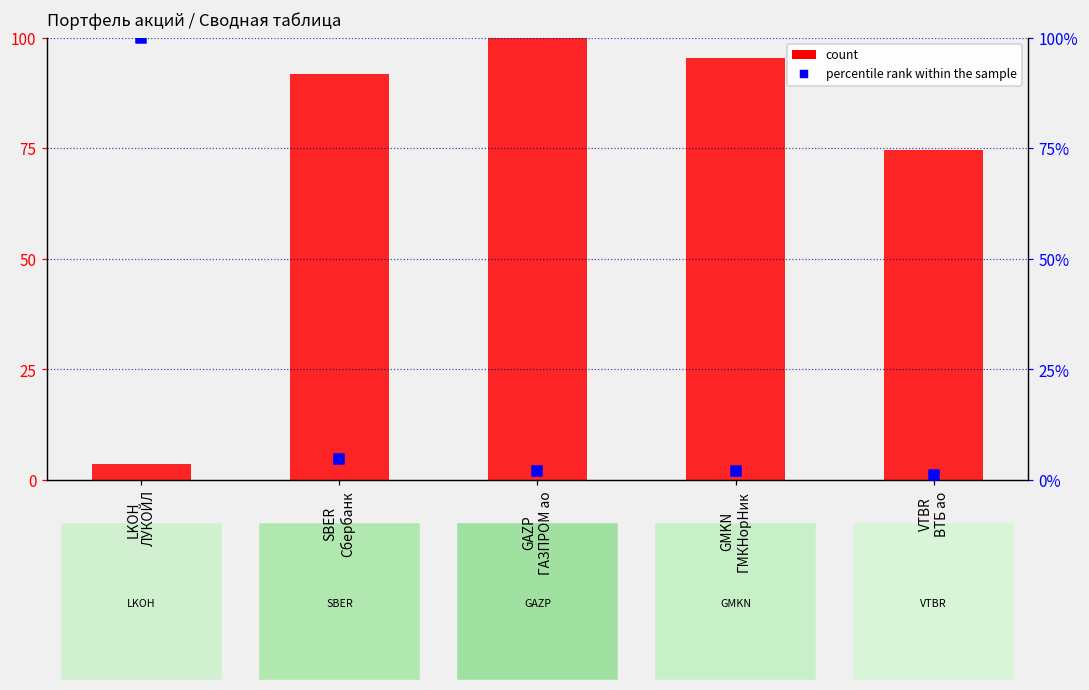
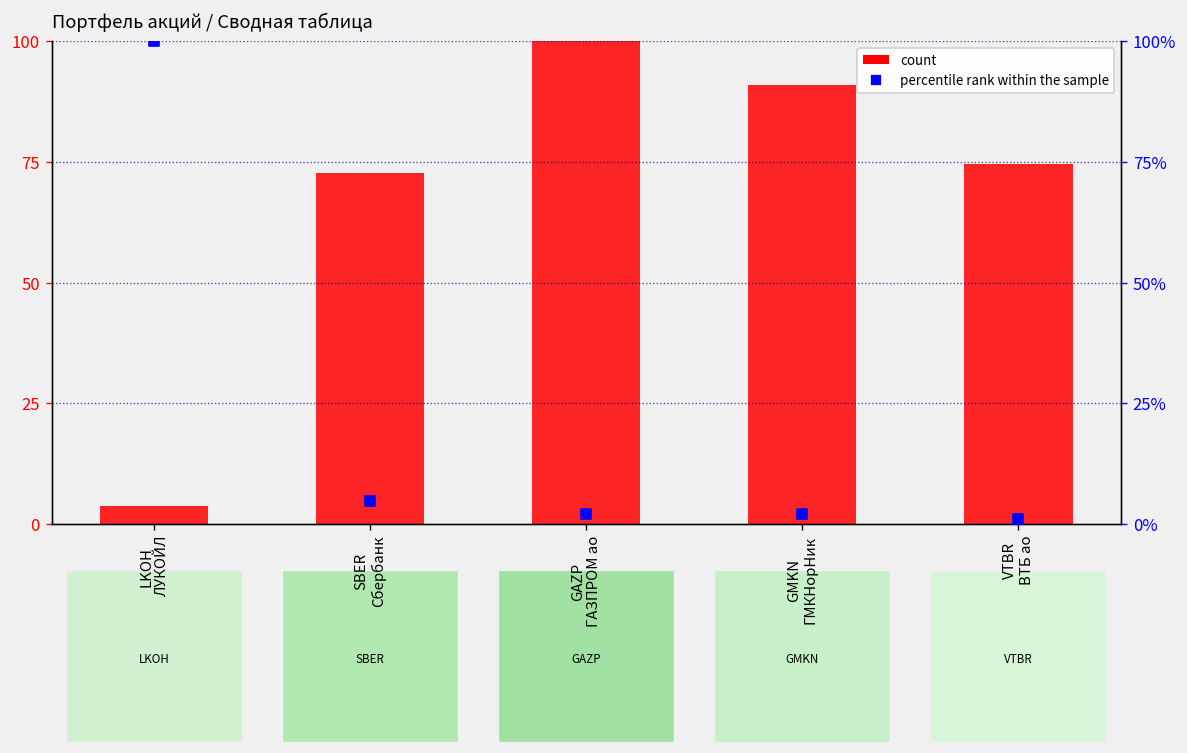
  {
    "count": {
      "LKOH ЛУКОЙЛ": 4,
-     "SBER Сбербанк": 92,
+     "SBER Сбербанк": 73,
      "GAZP ГАЗПРОМ ао": 100,
-     "GMKN ГМКНорНик": 95,
+     "GMKN ГМКНорНик": 91,
      "VTBR ВТБ ао": 75
    }
  }
